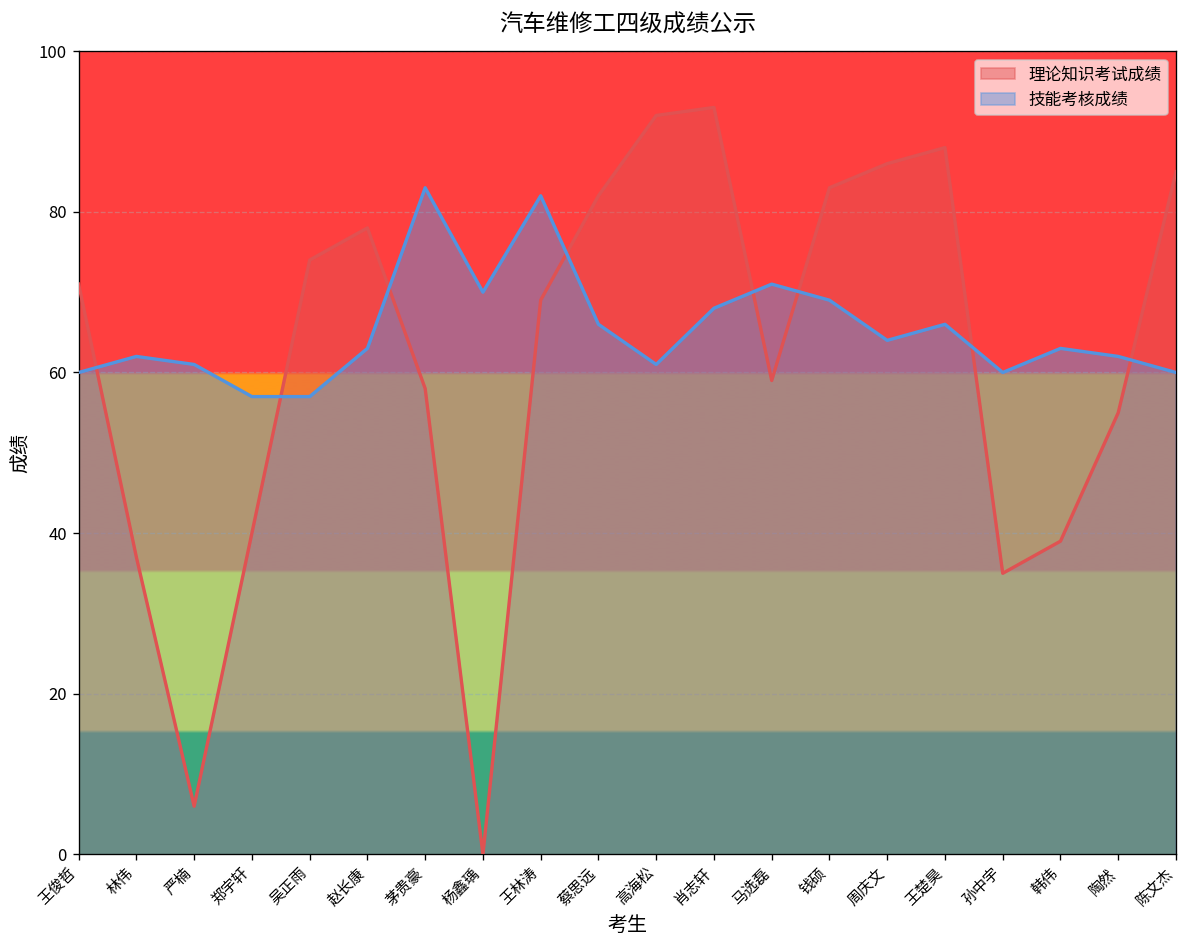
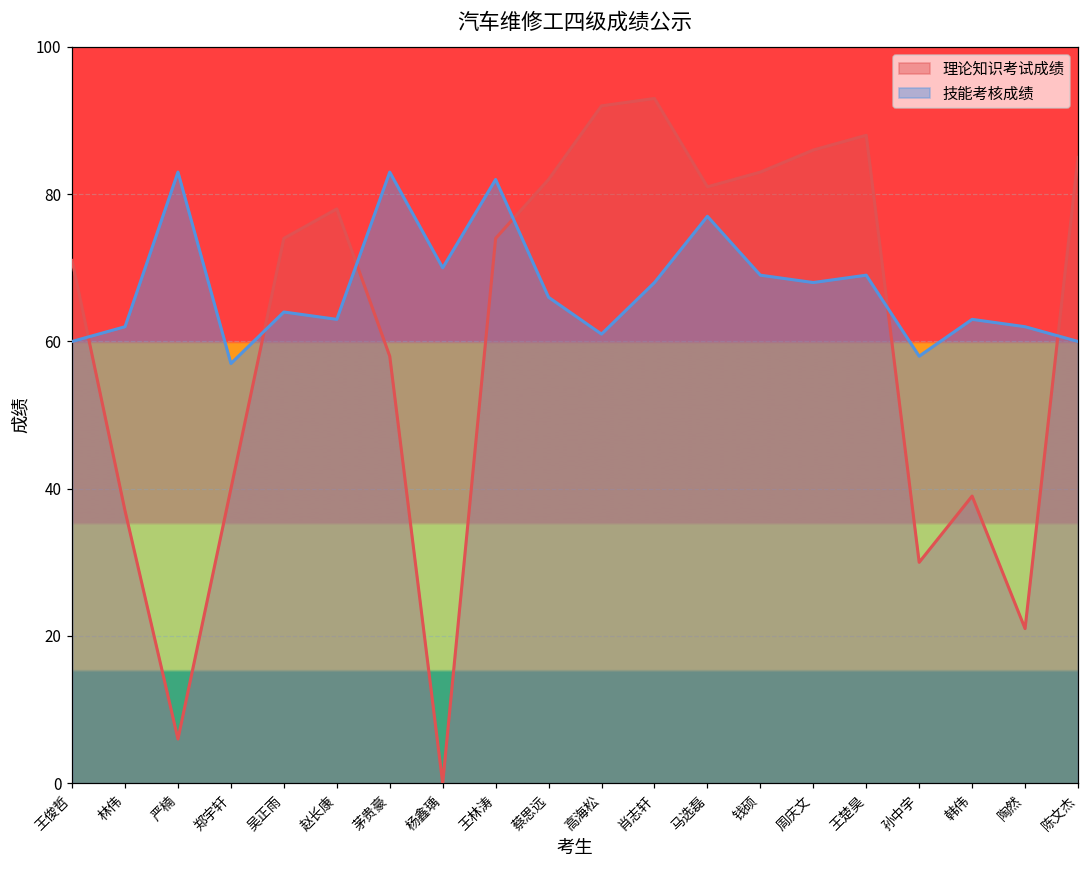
  {
    "理论知识考试成绩": {
      "王俊哲": 71,
      "林伟": 37,
      "严楠": 6,
      "郑宇轩": 40,
      "吴正雨": 74,
      "赵长康": 78,
      "茅贵豪": 58,
      "杨鑫瑀": 0,
-     "王林涛": 69,
+     "王林涛": 74,
      "蔡思远": 82,
      "高海松": 92,
      "肖志轩": 93,
-     "马选磊": 59,
+     "马选磊": 81,
      "钱硕": 83,
      "周庆文": 86,
      "王楚昊": 88,
-     "孙中宇": 35,
+     "孙中宇": 30,
      "韩伟": 39,
-     "陶然": 55,
+     "陶然": 21,
      "陈文杰": 85
    },
    "技能考核成绩": {
      "王俊哲": 60,
      "林伟": 62,
-     "严楠": 61,
+     "严楠": 83,
      "郑宇轩": 57,
-     "吴正雨": 57,
+     "吴正雨": 64,
      "赵长康": 63,
      "茅贵豪": 83,
      "杨鑫瑀": 70,
      "王林涛": 82,
      "蔡思远": 66,
      "高海松": 61,
      "肖志轩": 68,
-     "马选磊": 71,
+     "马选磊": 77,
      "钱硕": 69,
-     "周庆文": 64,
-     "王楚昊": 66,
-     "孙中宇": 60,
+     "周庆文": 68,
+     "王楚昊": 69,
+     "孙中宇": 58,
      "韩伟": 63,
      "陶然": 62,
      "陈文杰": 60
    }
  }
